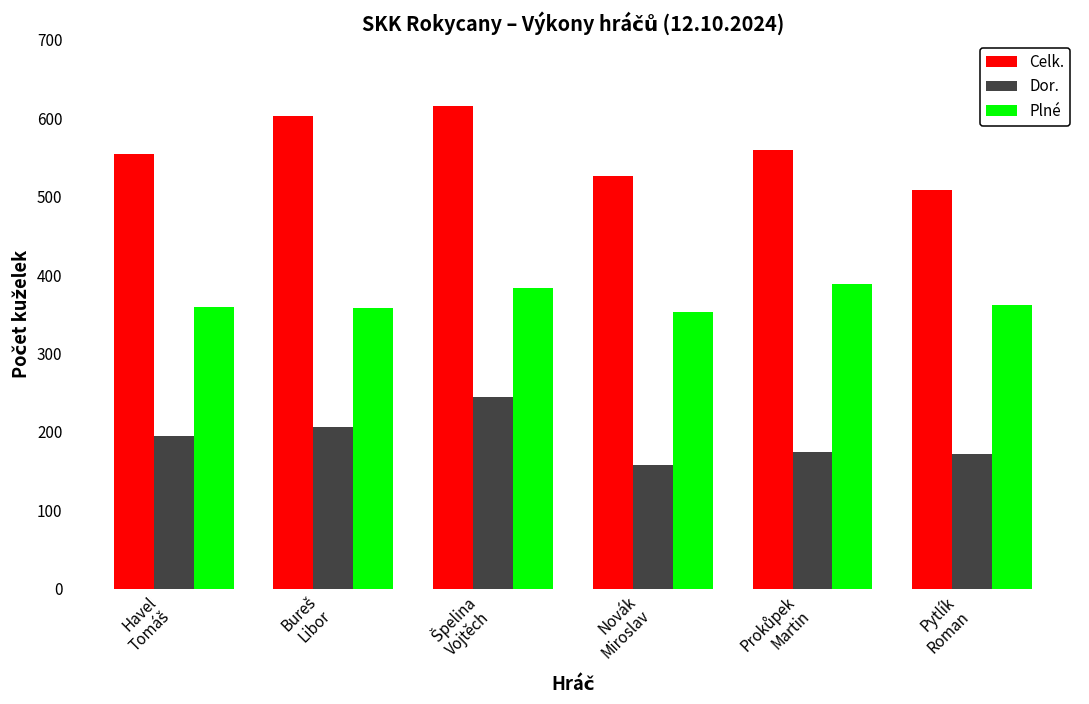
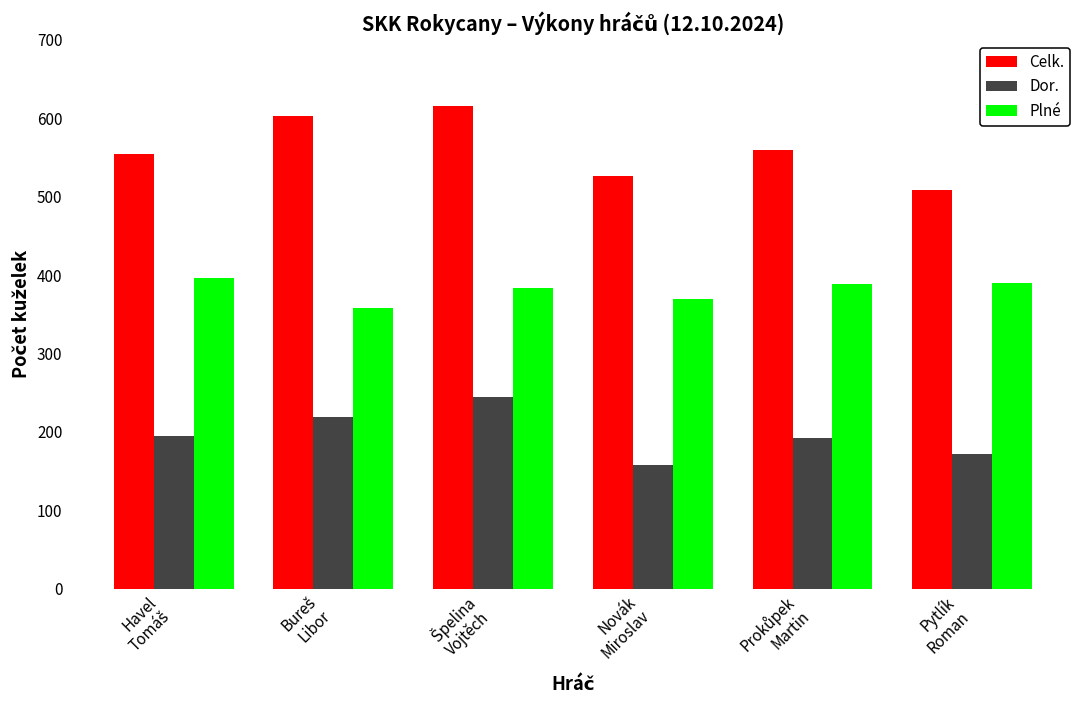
  {
    "Celk.": {
      "Havel Tomáš": 550,
      "Bureš Libor": 600,
      "Špelina Vojtěch": 620,
      "Novák Miroslav": 530,
      "Prokůpek Martin": 560,
      "Pytlík Roman": 510
    },
    "Dor.": {
      "Havel Tomáš": 200,
-     "Bureš Libor": 210,
+     "Bureš Libor": 220,
      "Špelina Vojtěch": 250,
      "Novák Miroslav": 160,
-     "Prokůpek Martin": 170,
+     "Prokůpek Martin": 190,
      "Pytlík Roman": 170
    },
    "Plné": {
-     "Havel Tomáš": 360,
+     "Havel Tomáš": 400,
      "Bureš Libor": 360,
      "Špelina Vojtěch": 380,
-     "Novák Miroslav": 350,
+     "Novák Miroslav": 370,
      "Prokůpek Martin": 390,
-     "Pytlík Roman": 360
+     "Pytlík Roman": 390
    }
  }
